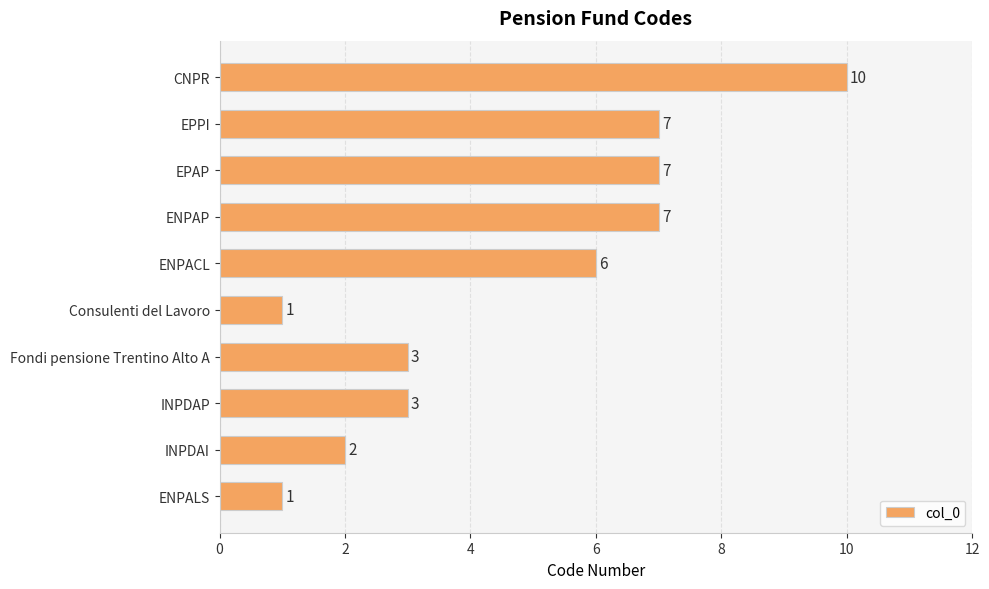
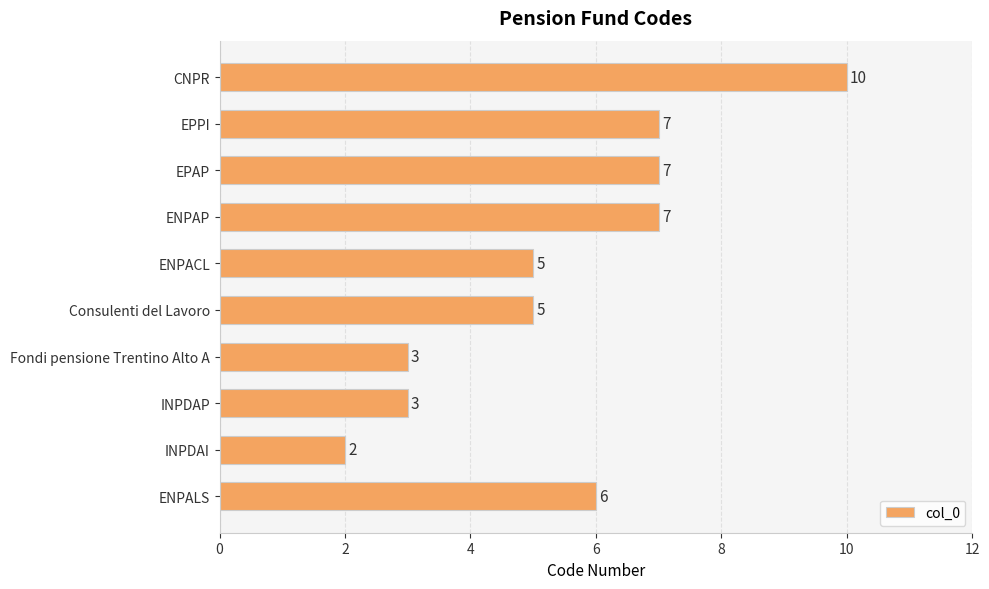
  {
    "CNPR": 10,
    "EPPI": 7,
    "EPAP": 7,
    "ENPAP": 7,
-   "ENPACL": 6,
-   "Consulenti del Lavoro": 1,
+   "ENPACL": 5,
+   "Consulenti del Lavoro": 5,
    "Fondi pensione Trentino Alto A": 3,
    "INPDAP": 3,
    "INPDAI": 2,
-   "ENPALS": 1
+   "ENPALS": 6
  }
